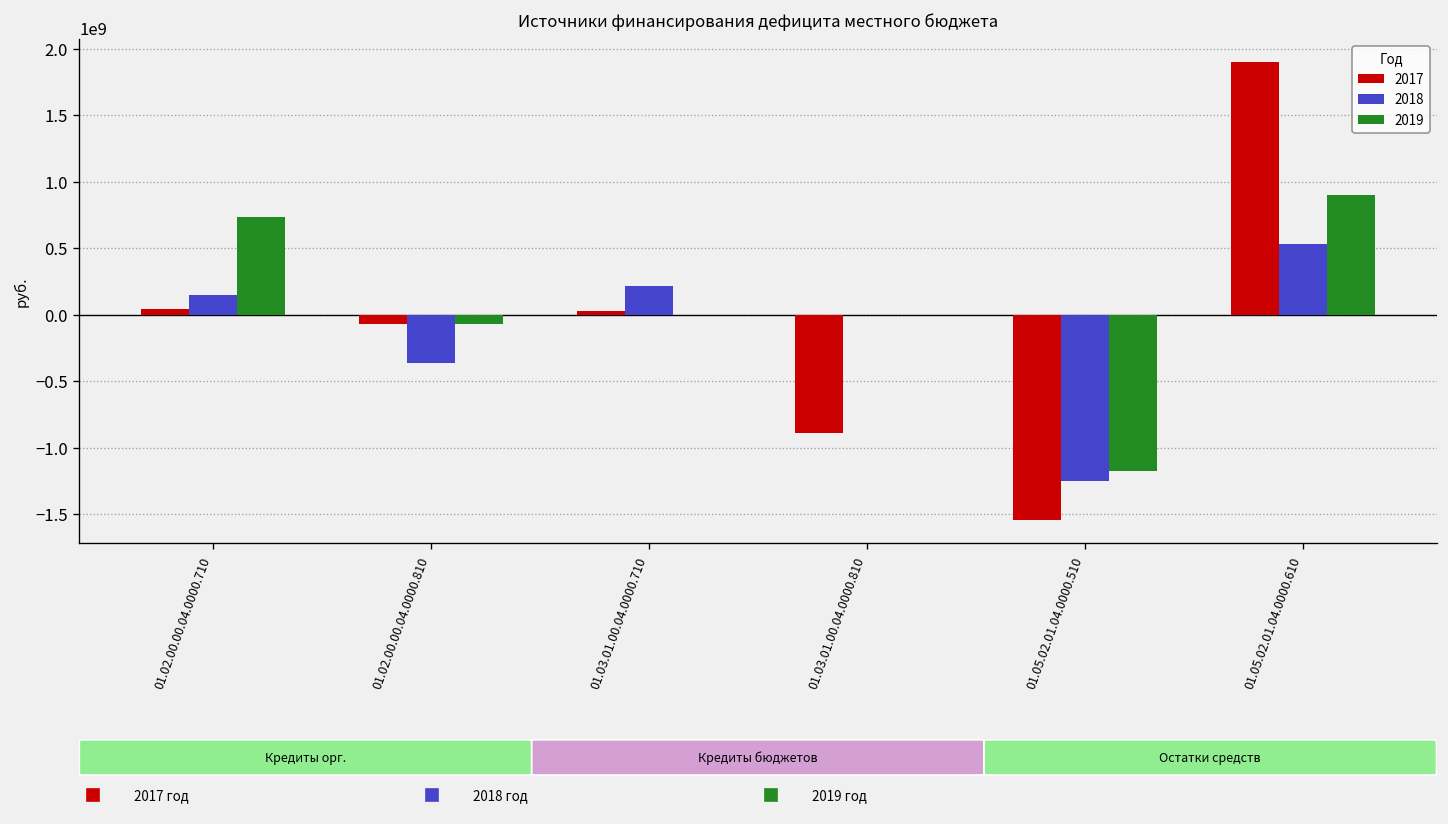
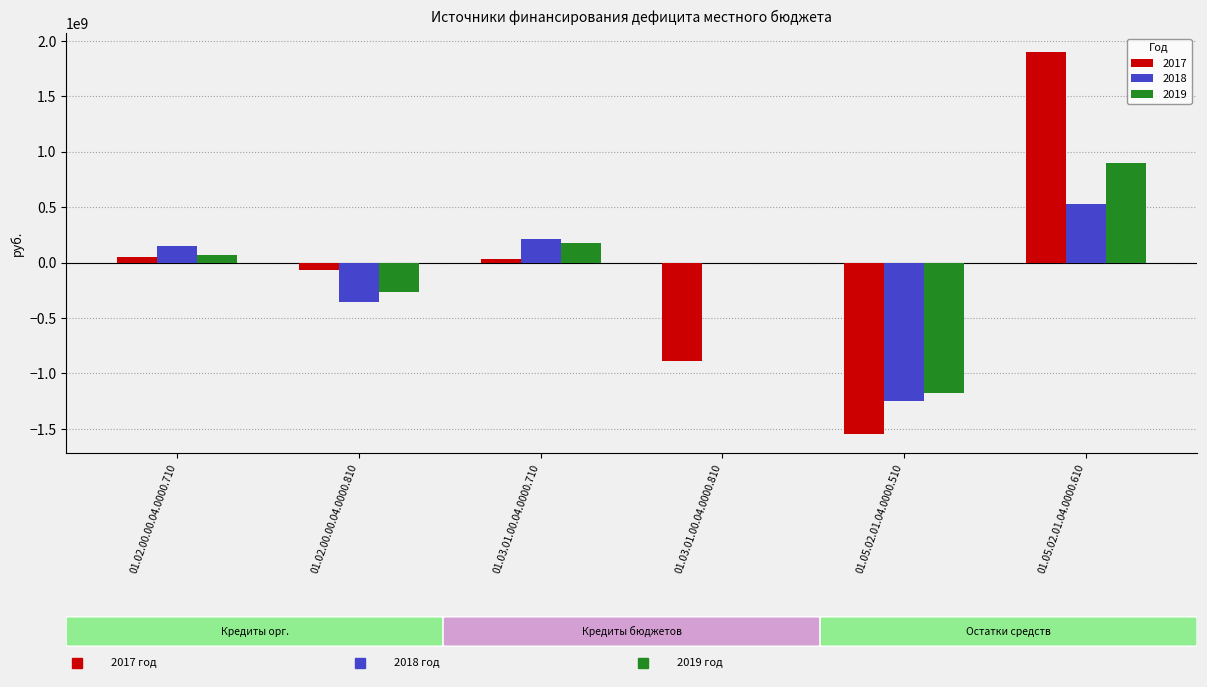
  {
    "Источники финансирования дефицита местного бюджета": {
      "2017": {
        "01.02.00.00.04.0000.710": 50000000,
        "01.02.00.00.04.0000.810": -70000000,
        "01.03.01.00.04.0000.710": 30000000,
        "01.03.01.00.04.0000.810": -890000000,
        "01.05.02.01.04.0000.510": -1550000000,
        "01.05.02.01.04.0000.610": 1900000000
      },
      "2018": {
        "01.02.00.00.04.0000.710": 140000000,
        "01.02.00.00.04.0000.810": -360000000,
        "01.03.01.00.04.0000.710": 210000000,
        "01.05.02.01.04.0000.510": -1250000000,
        "01.05.02.01.04.0000.610": 530000000
      },
      "2019": {
-       "01.02.00.00.04.0000.710": 740000000,
-       "01.02.00.00.04.0000.810": -70000000,
-       "01.03.01.00.04.0000.710": 0,
+       "01.02.00.00.04.0000.710": 70000000,
+       "01.02.00.00.04.0000.810": -260000000,
+       "01.03.01.00.04.0000.710": 180000000,
        "01.05.02.01.04.0000.510": -1180000000,
        "01.05.02.01.04.0000.610": 900000000
      }
    }
  }
